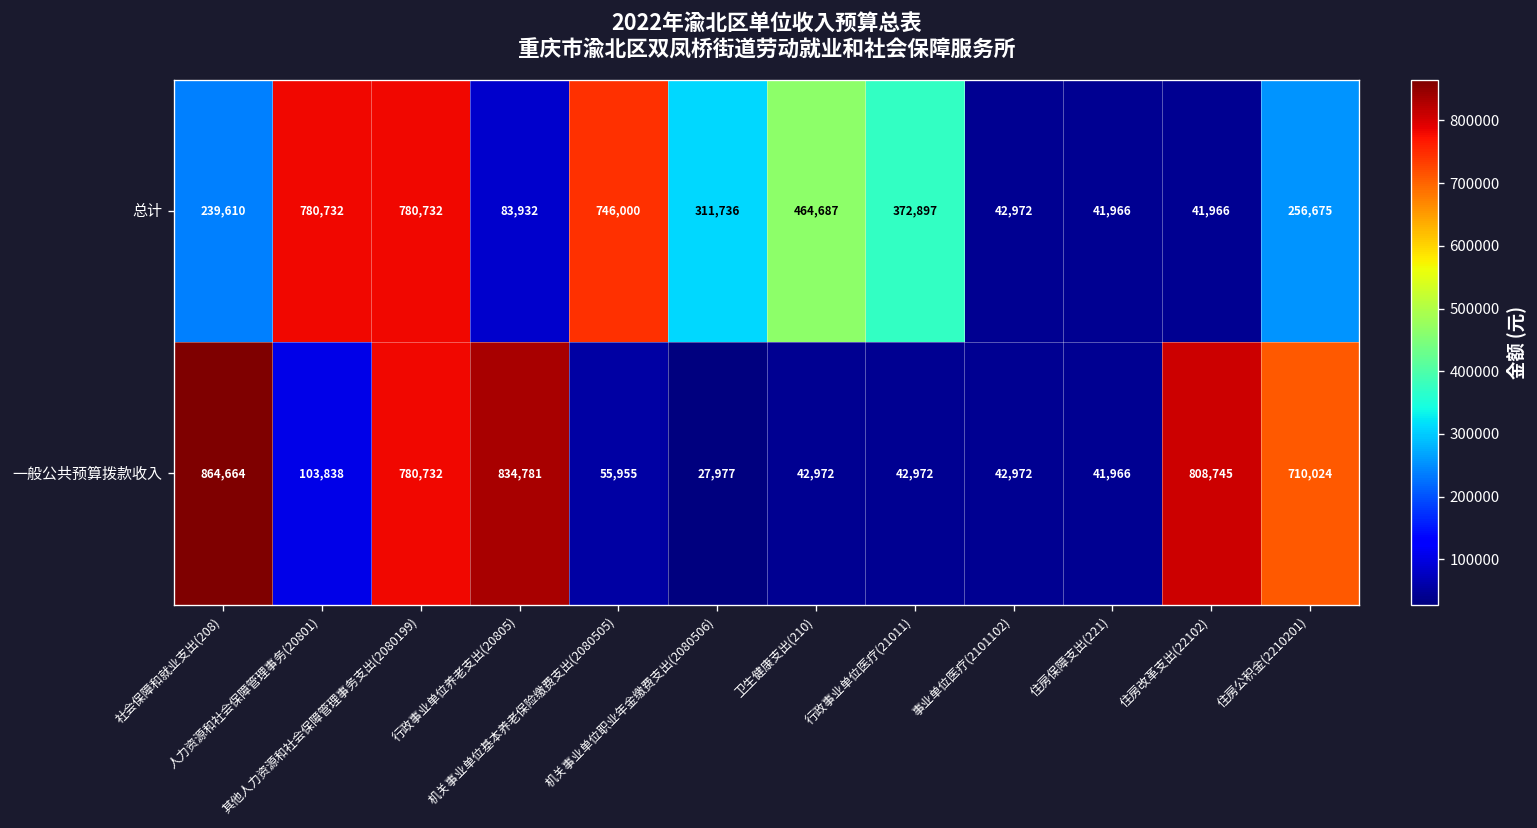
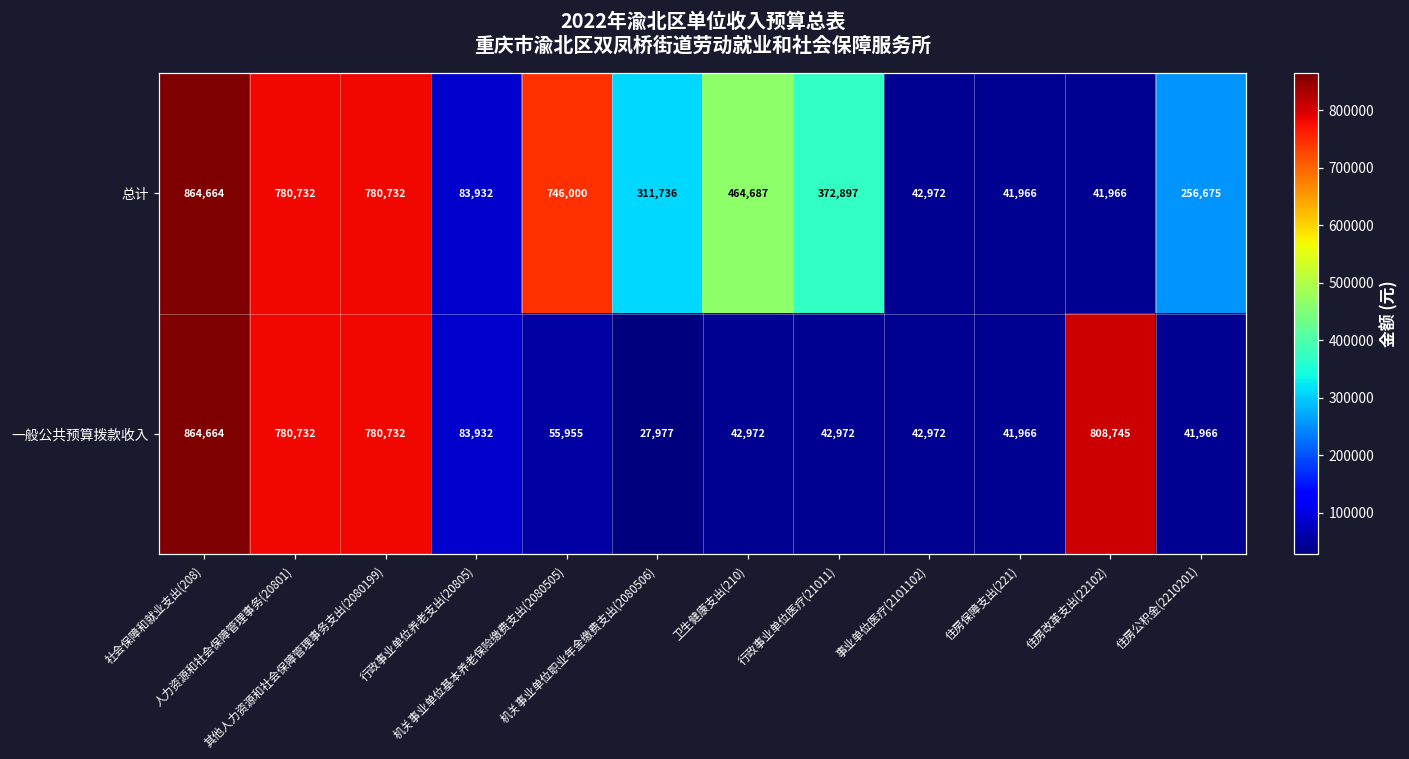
  {
    "总计": {
-     "社会保障和就业支出(208)": "239,610",
+     "社会保障和就业支出(208)": "864,664",
      "人力资源和社会保障管理事务(20801)": "780,732",
      "其他人力资源和社会保障管理事务支出(2080199)": "780,732",
      "行政事业单位养老支出(20805)": "83,932",
      "机关事业单位基本养老保险缴费支出(2080505)": "746,000",
      "机关事业单位职业年金缴费支出(2080506)": "311,736",
      "卫生健康支出(210)": "464,687",
      "行政事业单位医疗(21011)": "372,897",
      "事业单位医疗(2101102)": "42,972",
      "住房保障支出(221)": "41,966",
      "住房改革支出(22102)": "41,966",
      "住房公积金(2210201)": "256,675"
    },
    "一般公共预算拨款收入": {
      "社会保障和就业支出(208)": "864,664",
-     "人力资源和社会保障管理事务(20801)": "103,838",
+     "人力资源和社会保障管理事务(20801)": "780,732",
      "其他人力资源和社会保障管理事务支出(2080199)": "780,732",
-     "行政事业单位养老支出(20805)": "834,781",
+     "行政事业单位养老支出(20805)": "83,932",
      "机关事业单位基本养老保险缴费支出(2080505)": "55,955",
      "机关事业单位职业年金缴费支出(2080506)": "27,977",
      "卫生健康支出(210)": "42,972",
      "行政事业单位医疗(21011)": "42,972",
      "事业单位医疗(2101102)": "42,972",
      "住房保障支出(221)": "41,966",
      "住房改革支出(22102)": "808,745",
-     "住房公积金(2210201)": "710,024"
+     "住房公积金(2210201)": "41,966"
    }
  }
